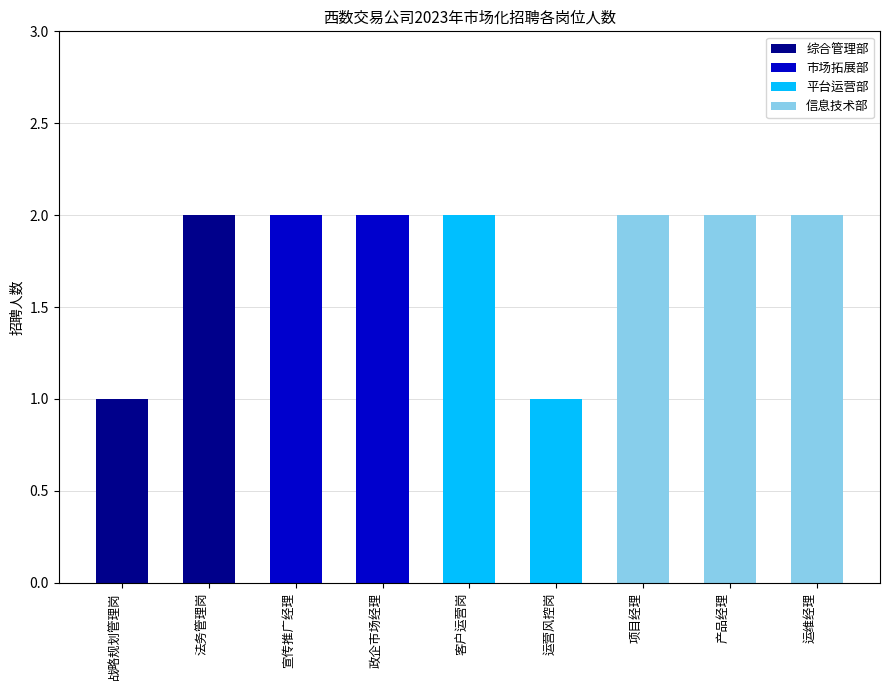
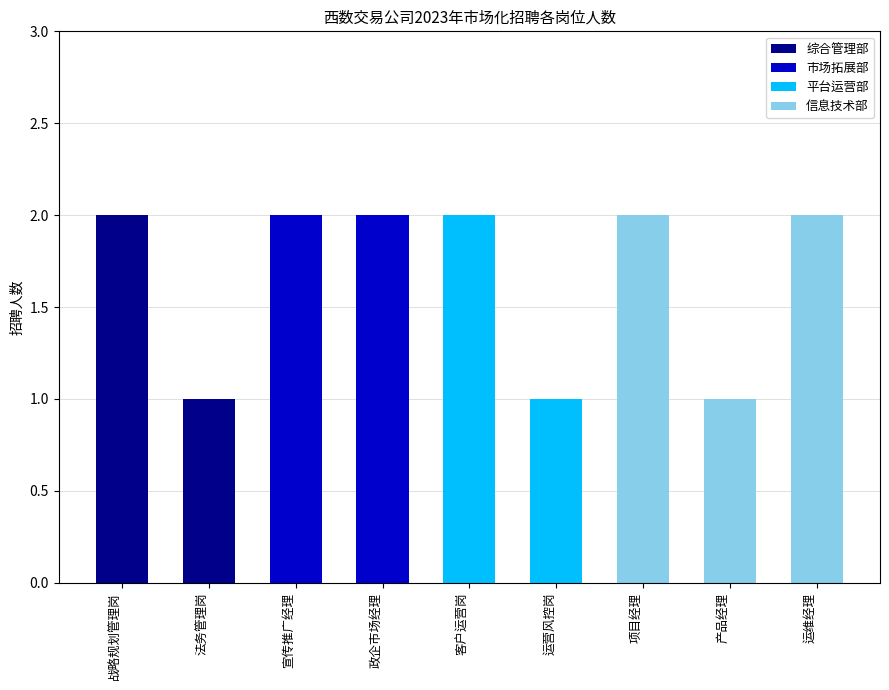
  {
-   "战略规划管理岗": 1,
-   "法务管理岗": 2,
+   "战略规划管理岗": 2,
+   "法务管理岗": 1,
    "宣传推广经理": 2,
    "政企市场经理": 2,
    "客户运营岗": 2,
    "运营风控岗": 1,
    "项目经理": 2,
-   "产品经理": 2,
+   "产品经理": 1,
    "运维经理": 2
  }
